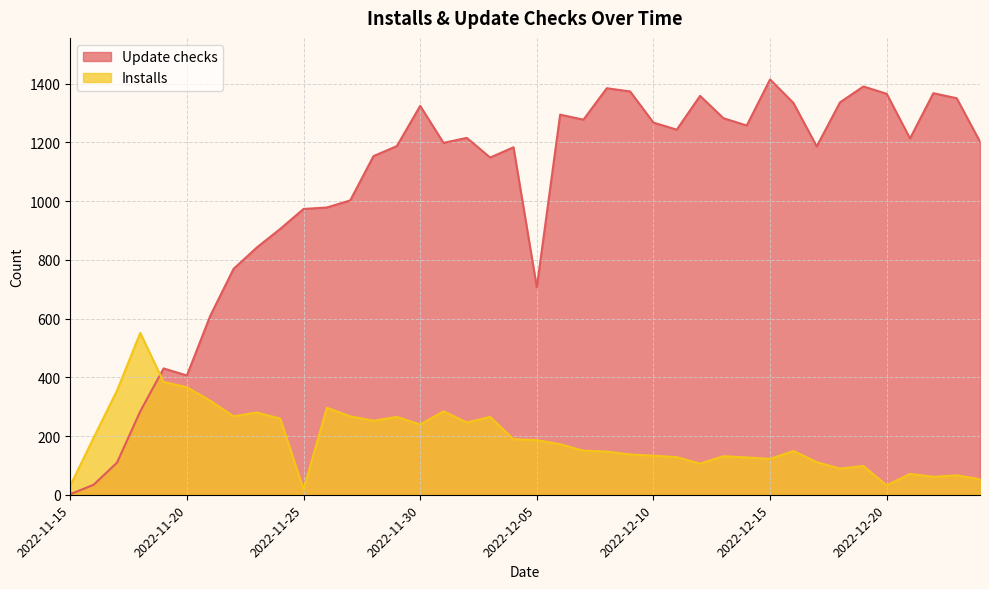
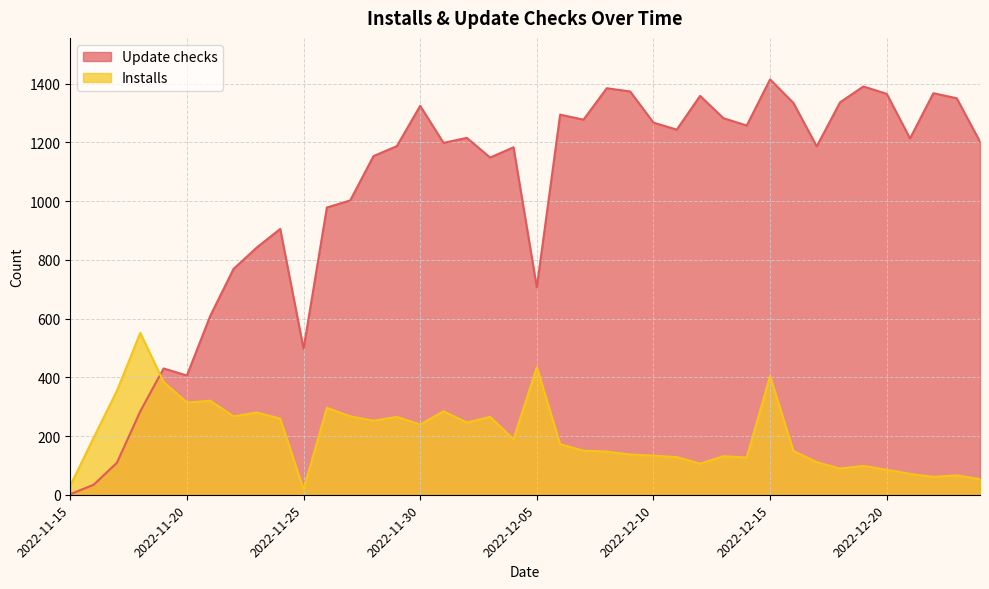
  {
    "Update checks": {
      "2022-11-15": 0,
      "2022-11-20": 410,
-     "2022-11-25": 970,
+     "2022-11-25": 500,
      "2022-11-30": 1320,
      "2022-12-05": 710,
      "2022-12-10": 1270,
      "2022-12-15": 1410,
      "2022-12-20": 1370
    },
    "Installs": {
      "2022-11-15": 30,
-     "2022-11-20": 370,
+     "2022-11-20": 310,
      "2022-11-25": 20,
      "2022-11-30": 240,
-     "2022-12-05": 190,
+     "2022-12-05": 430,
      "2022-12-10": 130,
-     "2022-12-15": 120,
-     "2022-12-20": 30
+     "2022-12-15": 400,
+     "2022-12-20": 90
    }
  }
